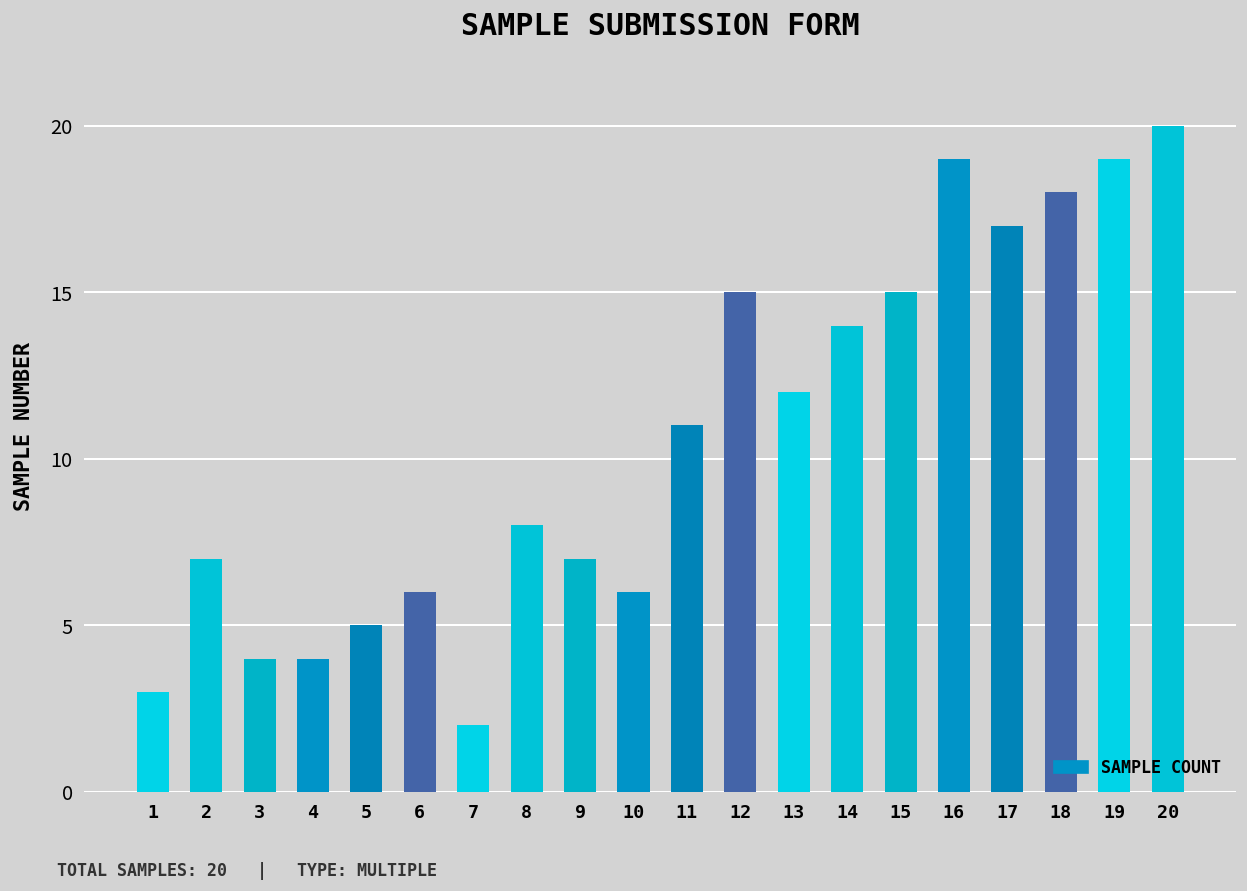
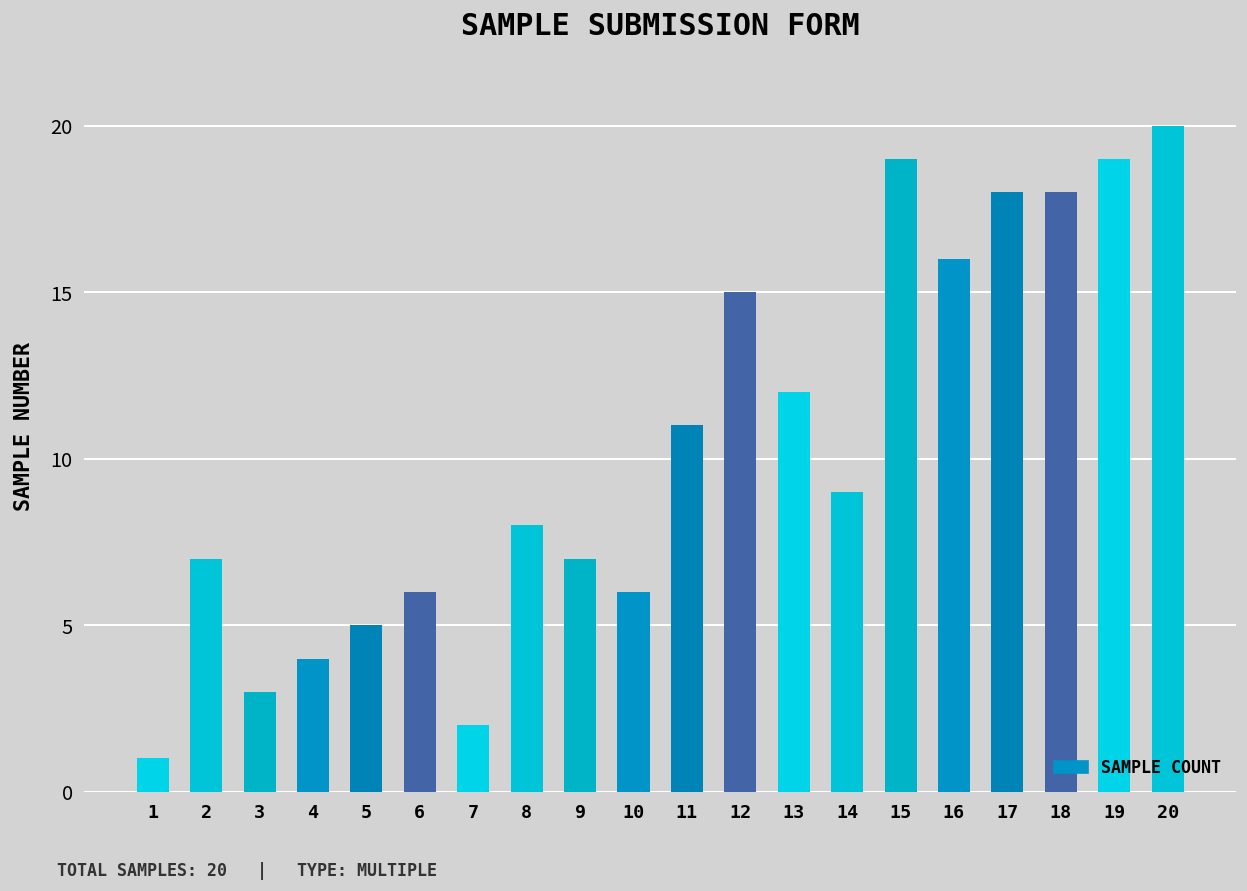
  {
-   "1": 3,
+   "1": 1,
    "2": 7,
-   "3": 4,
+   "3": 3,
    "4": 4,
    "5": 5,
    "6": 6,
    "7": 2,
    "8": 8,
    "9": 7,
    "10": 6,
    "11": 11,
    "12": 15,
    "13": 12,
-   "14": 14,
-   "15": 15,
-   "16": 19,
-   "17": 17,
+   "14": 9,
+   "15": 19,
+   "16": 16,
+   "17": 18,
    "18": 18,
    "19": 19,
    "20": 20
  }
